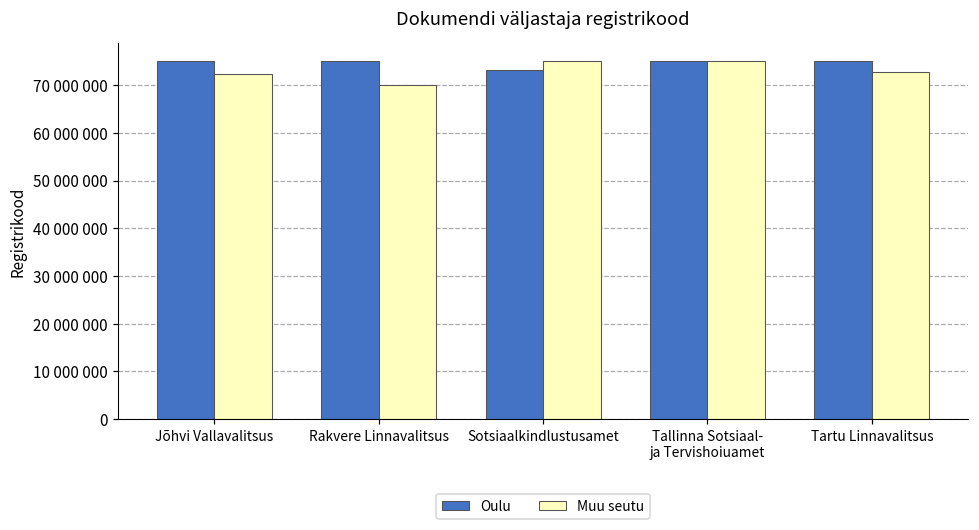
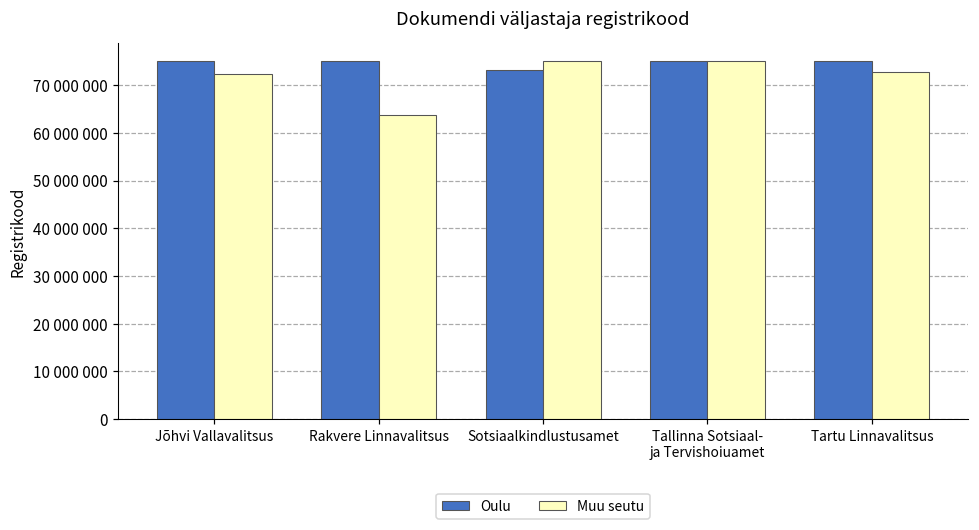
  {
    "Oulu": {
      "Jõhvi Vallavalitsus": 75000000,
      "Rakvere Linnavalitsus": 75000000,
      "Sotsiaalkindlustusamet": 73000000,
      "Tallinna Sotsiaal- ja Tervishoiuamet": 75000000,
      "Tartu Linnavalitsus": 75000000
    },
    "Muu seutu": {
      "Jõhvi Vallavalitsus": 72000000,
-     "Rakvere Linnavalitsus": 70000000,
+     "Rakvere Linnavalitsus": 64000000,
      "Sotsiaalkindlustusamet": 75000000,
      "Tallinna Sotsiaal- ja Tervishoiuamet": 75000000,
      "Tartu Linnavalitsus": 73000000
    }
  }
